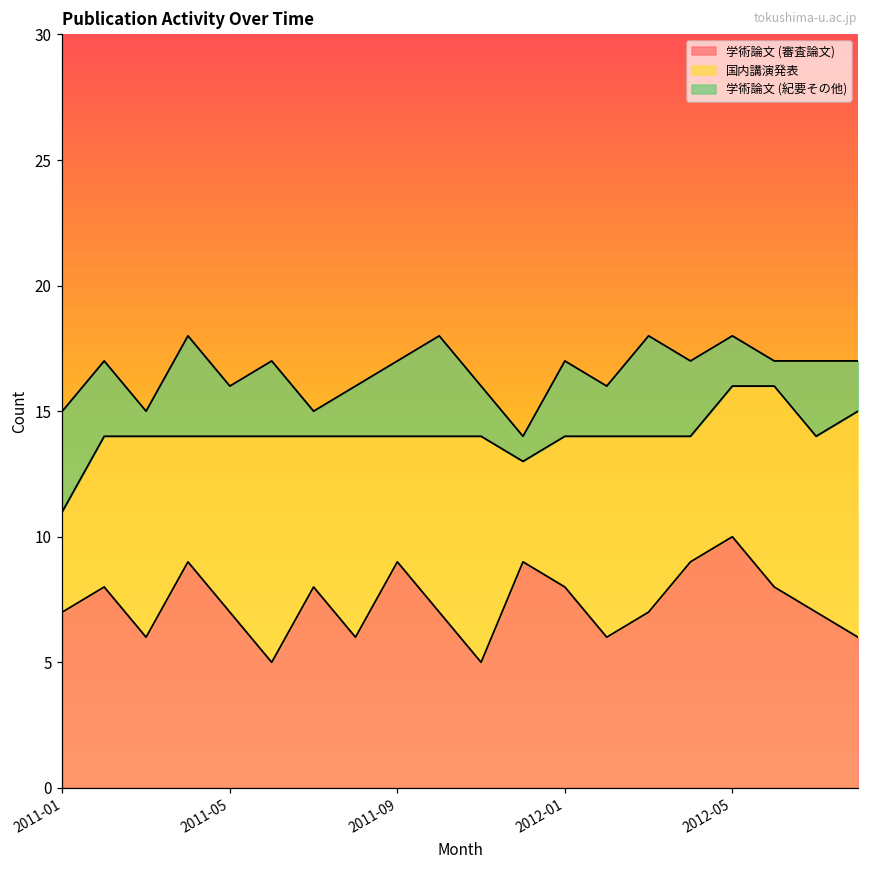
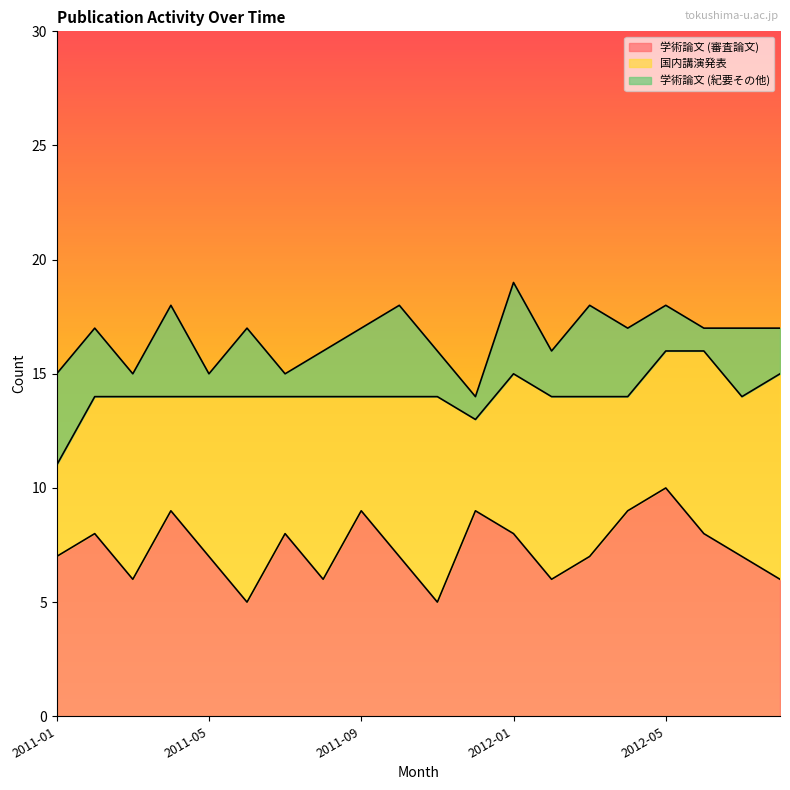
  {
    "学術論文 (審査論文)": {
      "2011-01": 7,
      "2011-05": 7,
      "2011-09": 9,
      "2012-01": 8,
      "2012-05": 10
    },
    "国内講演発表": {
      "2011-01": 4,
      "2011-05": 7,
      "2011-09": 5,
-     "2012-01": 6,
+     "2012-01": 7,
      "2012-05": 6
    },
    "学術論文 (紀要その他)": {
      "2011-01": 4,
-     "2011-05": 2,
+     "2011-05": 1,
      "2011-09": 3,
-     "2012-01": 3,
+     "2012-01": 4,
      "2012-05": 2
    }
  }
